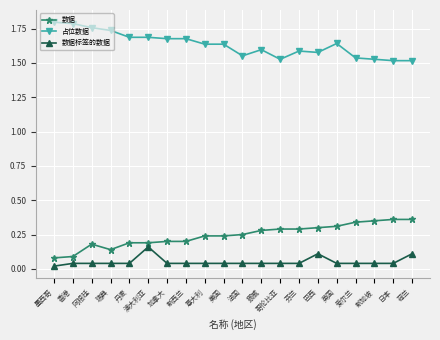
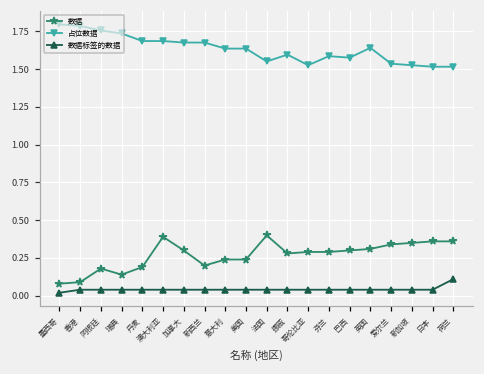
  {
    "数据": {
      "墨西哥": 0.08,
      "香港": 0.09,
      "阿根廷": 0.18,
      "瑞典": 0.14,
      "丹麦": 0.19,
-     "澳大利亚": 0.19,
-     "加拿大": 0.2,
+     "澳大利亚": 0.39,
+     "加拿大": 0.3,
      "新西兰": 0.20,
      "意大利": 0.24,
      "美国": 0.24,
-     "法国": 0.25,
+     "法国": 0.40,
      "挪威": 0.28,
      "哥伦比亚": 0.29,
      "芬兰": 0.29,
      "巴西": 0.30,
      "英国": 0.31,
      "爱尔兰": 0.34,
      "新加坡": 0.35,
      "日本": 0.36,
      "荷兰": 0.36
    },
    "占位数据": {
      "丹麦": 1.69,
      "澳大利亚": 1.69,
      "加拿大": 1.68,
      "新西兰": 1.68,
      "意大利": 1.64,
      "美国": 1.64,
      "法国": 1.55,
      "挪威": 1.60,
      "哥伦比亚": 1.53,
      "芬兰": 1.59,
      "巴西": 1.58,
      "英国": 1.64,
      "爱尔兰": 1.54,
      "新加坡": 1.53,
      "日本": 1.52,
      "荷兰": 1.52
    },
    "数据标签的数据": {
      "墨西哥": 0.02,
      "香港": 0.04,
      "阿根廷": 0.04,
      "瑞典": 0.04,
      "丹麦": 0.04,
-     "澳大利亚": 0.16,
+     "澳大利亚": 0.04,
      "加拿大": 0.04,
      "新西兰": 0.04,
      "意大利": 0.04,
      "美国": 0.04,
      "法国": 0.04,
      "挪威": 0.04,
      "哥伦比亚": 0.04,
      "芬兰": 0.04,
-     "巴西": 0.11,
+     "巴西": 0.04,
      "英国": 0.04,
      "爱尔兰": 0.04,
      "新加坡": 0.04,
      "日本": 0.04,
      "荷兰": 0.11
    }
  }
